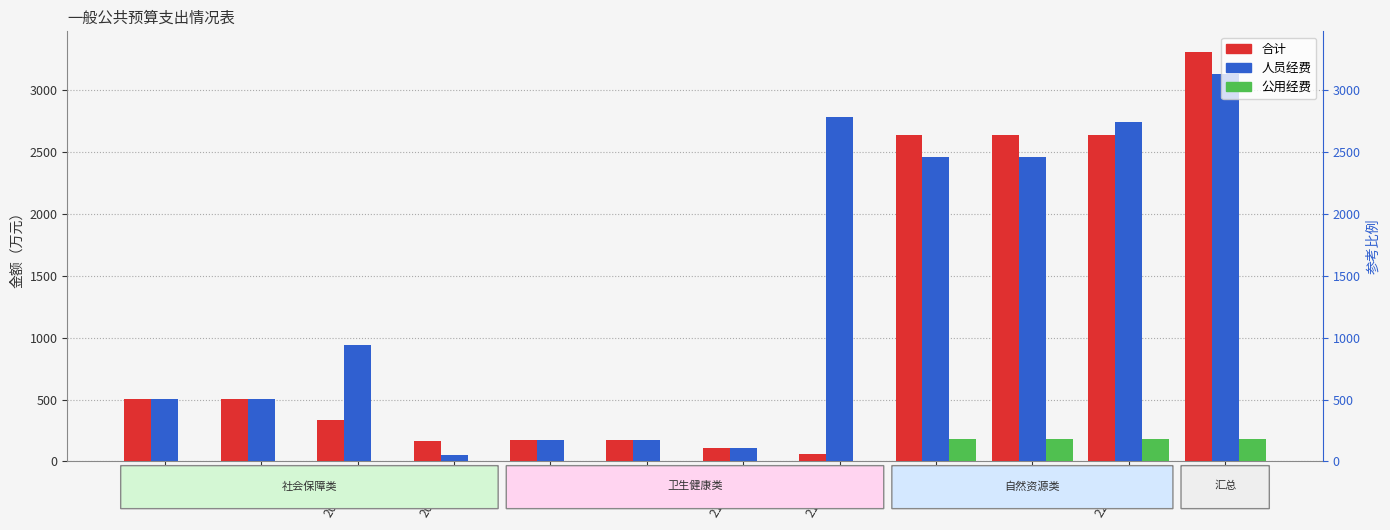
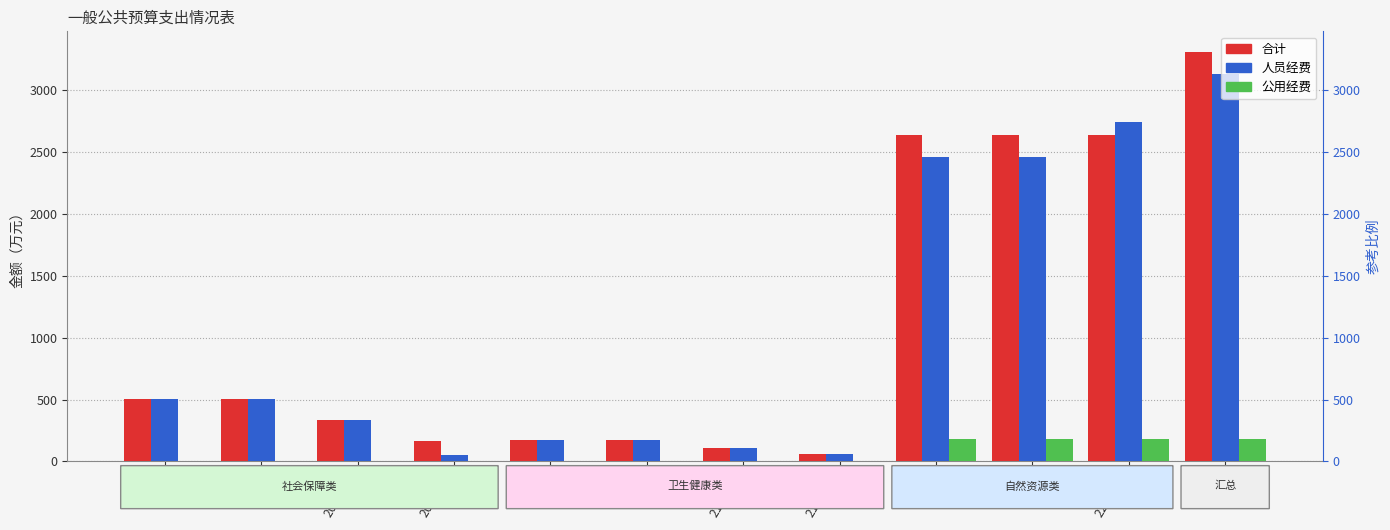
  {
    "人员经费": {
-     "2080505": 940,
+     "2080505": 340,
      "2080506": 50,
      "2101102": 110,
-     "2101199": 2780,
+     "2101199": 60,
      "22001": 2460,
      "2200150": 2740
    }
  }
